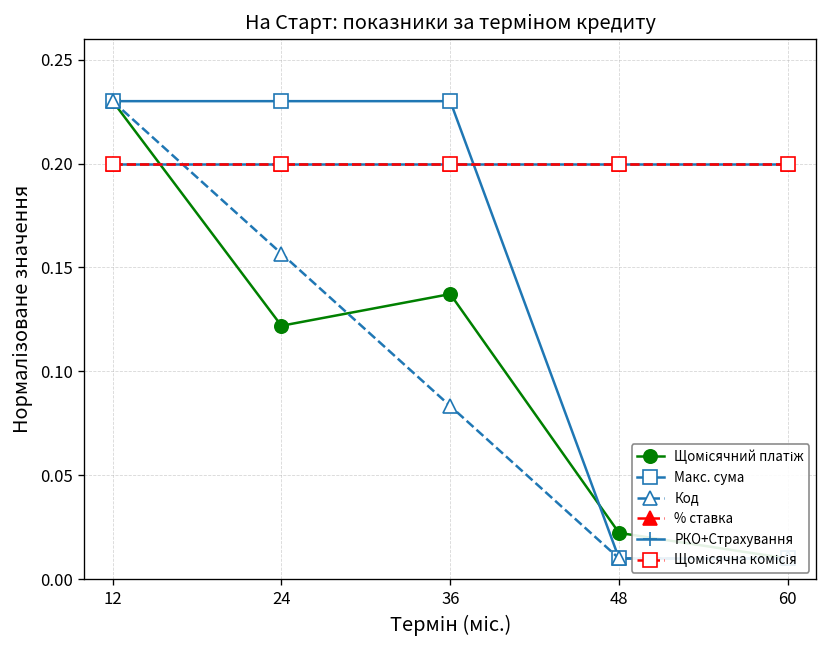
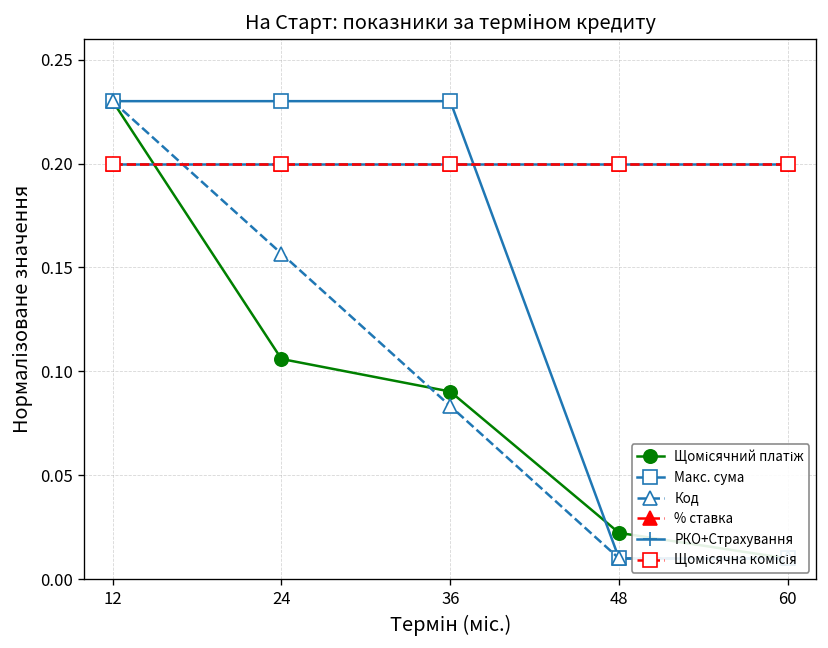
  {
    "Щомісячний платіж": {
-     "24": 0.122,
-     "36": 0.137,
+     "24": 0.106,
+     "36": 0.090,
      "48": 0.022
    },
    "Щомісячна комісія": {
      "12": 0.200,
      "24": 0.200,
      "36": 0.200,
      "48": 0.200,
      "60": 0.200
    }
  }
